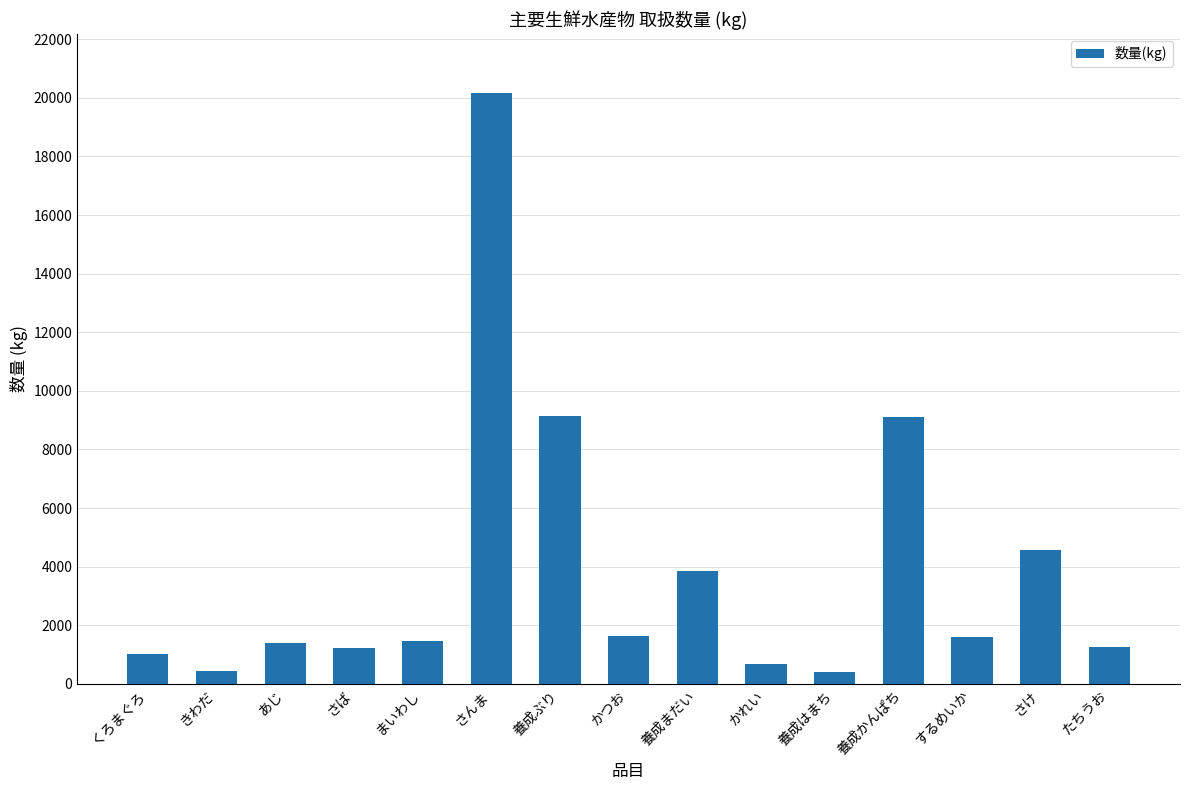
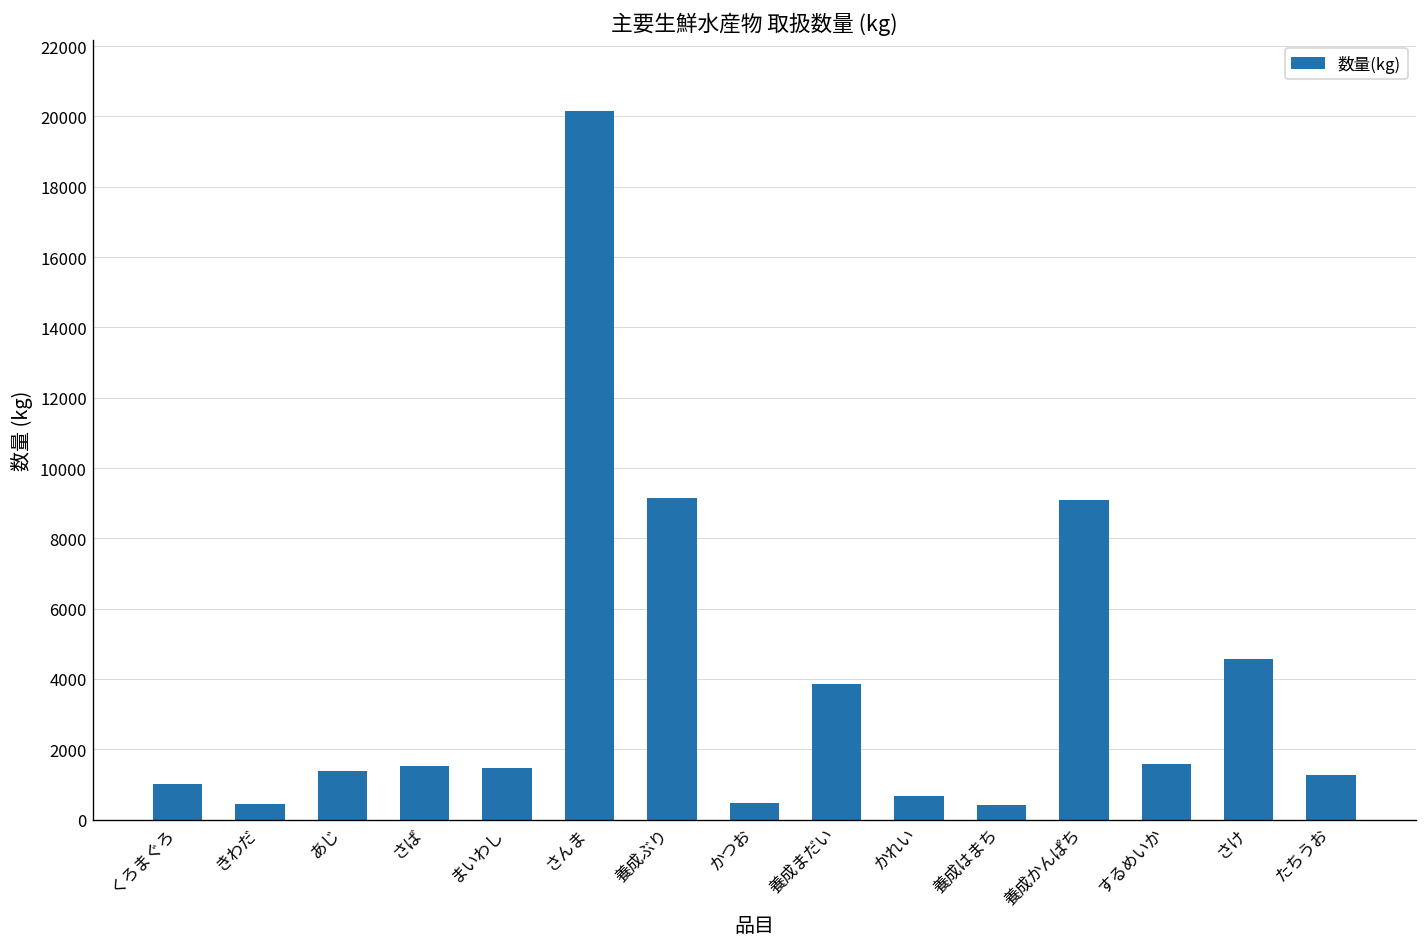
  {
    "くろまぐろ": 1000,
    "きわだ": 500,
    "あじ": 1400,
-   "さば": 1200,
+   "さば": 1500,
    "まいわし": 1500,
    "さんま": 20200,
    "養成ぶり": 9200,
-   "かつお": 1600,
+   "かつお": 500,
    "養成まだい": 3900,
    "かれい": 700,
    "養成はまち": 400,
    "養成かんぱち": 9100,
    "するめいか": 1600,
    "さけ": 4600,
    "たちうお": 1300
  }
